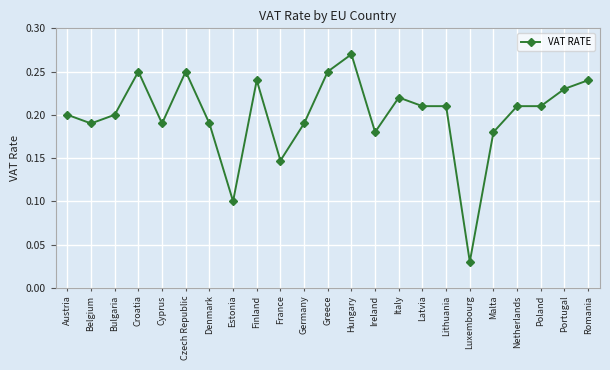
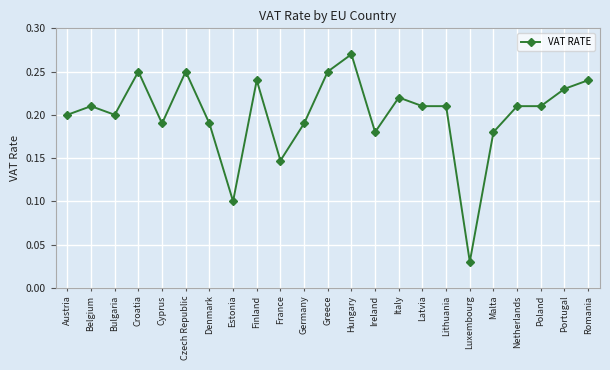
  {
    "Austria": 0.20,
-   "Belgium": 0.19,
+   "Belgium": 0.21,
    "Bulgaria": 0.20,
    "Croatia": 0.25,
    "Cyprus": 0.19,
    "Czech Republic": 0.25,
    "Denmark": 0.19,
    "Estonia": 0.10,
    "Finland": 0.24,
    "France": 0.15,
    "Germany": 0.19,
    "Greece": 0.25,
    "Hungary": 0.27,
    "Ireland": 0.18,
    "Italy": 0.22,
    "Latvia": 0.21,
    "Lithuania": 0.21,
    "Luxembourg": 0.03,
    "Malta": 0.18,
    "Netherlands": 0.21,
    "Poland": 0.21,
    "Portugal": 0.23,
    "Romania": 0.24
  }
